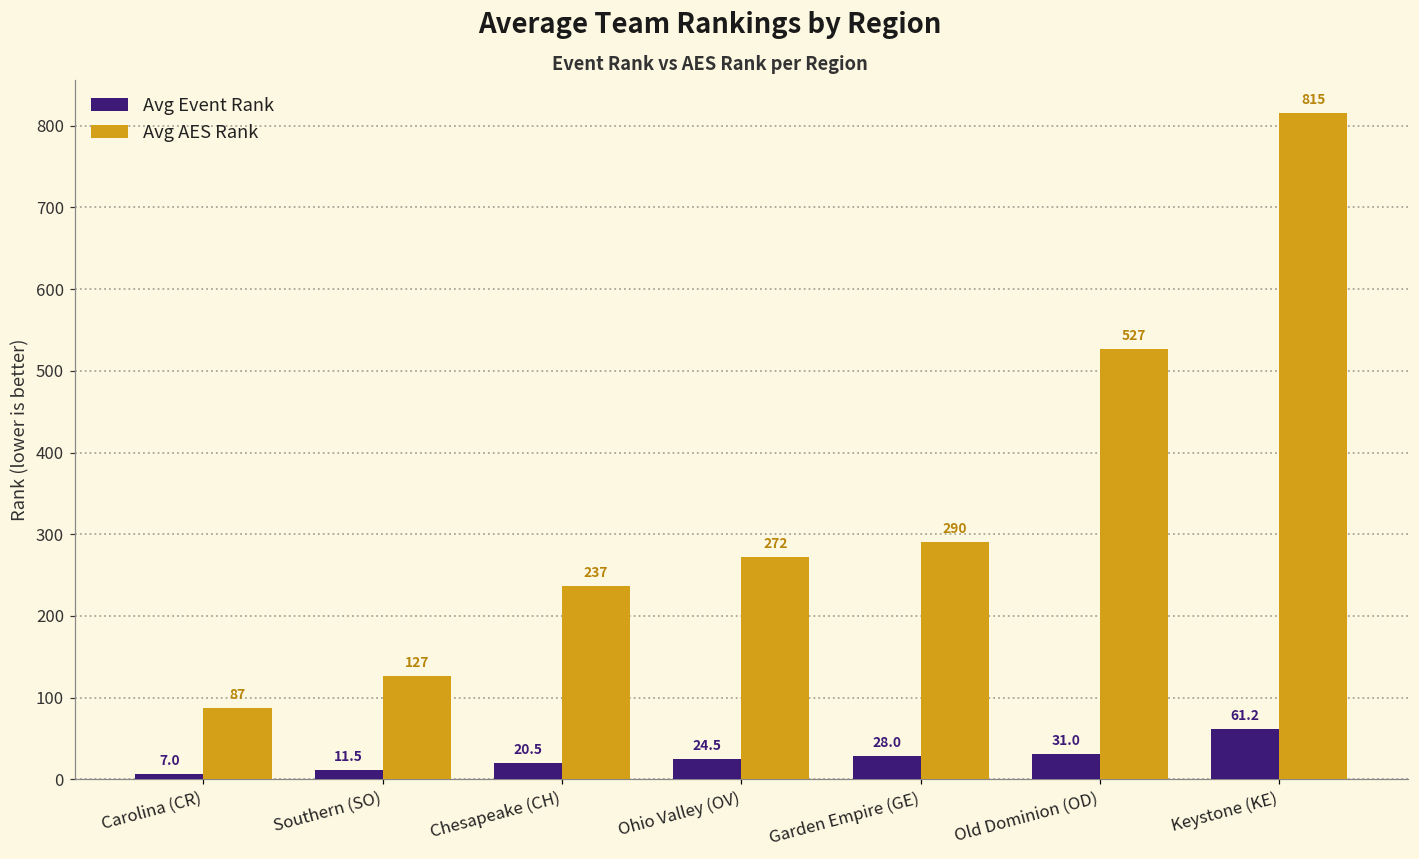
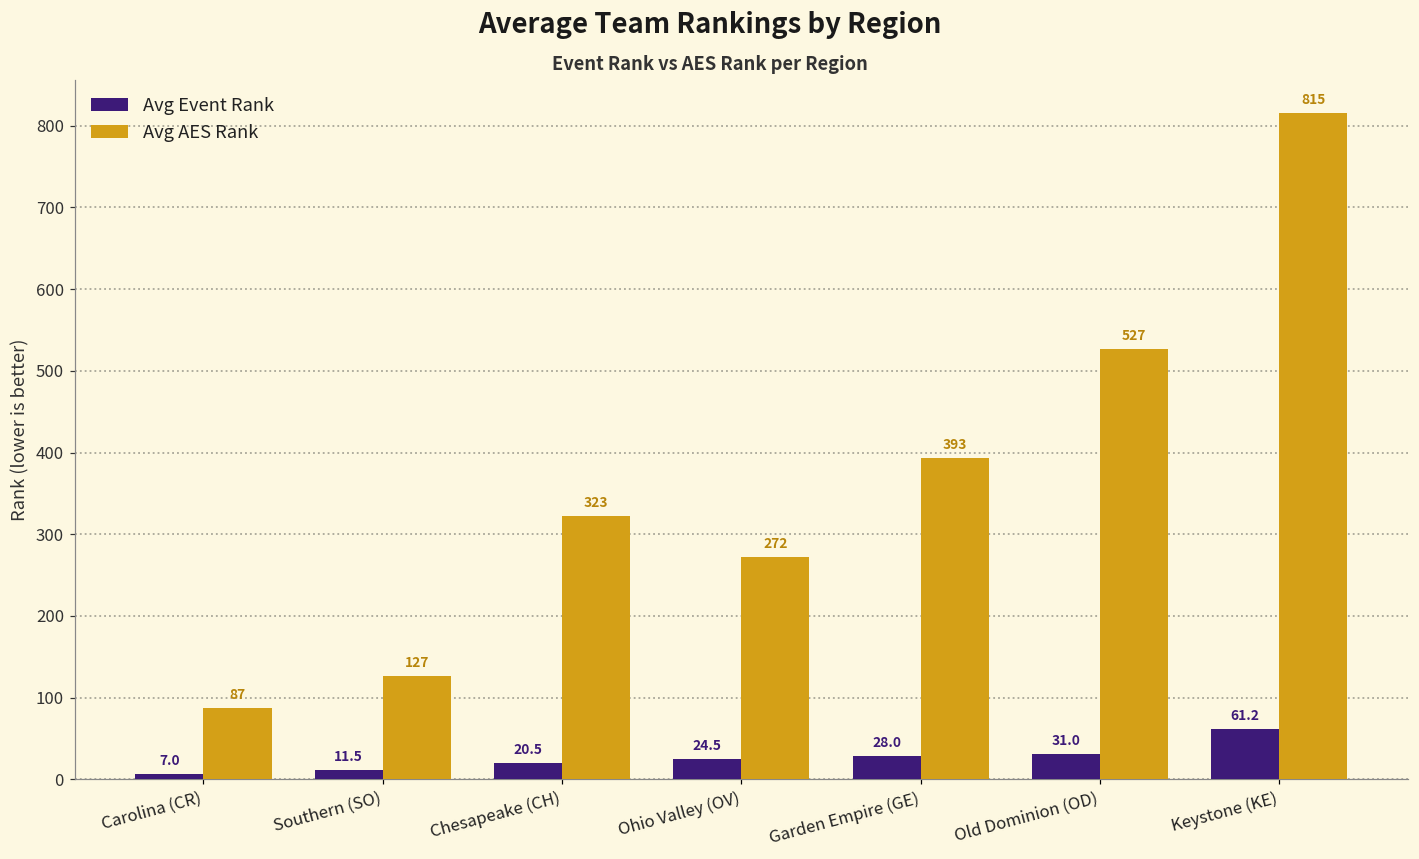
  {
    "Avg Event Rank": {
      "Carolina (CR)": 7.0,
      "Southern (SO)": 11.5,
      "Chesapeake (CH)": 20.5,
      "Ohio Valley (OV)": 24.5,
      "Garden Empire (GE)": 28.0,
      "Old Dominion (OD)": 31.0,
      "Keystone (KE)": 61.2
    },
    "Avg AES Rank": {
      "Carolina (CR)": 87,
      "Southern (SO)": 127,
-     "Chesapeake (CH)": 237,
+     "Chesapeake (CH)": 323,
      "Ohio Valley (OV)": 272,
-     "Garden Empire (GE)": 290,
+     "Garden Empire (GE)": 393,
      "Old Dominion (OD)": 527,
      "Keystone (KE)": 815
    }
  }
